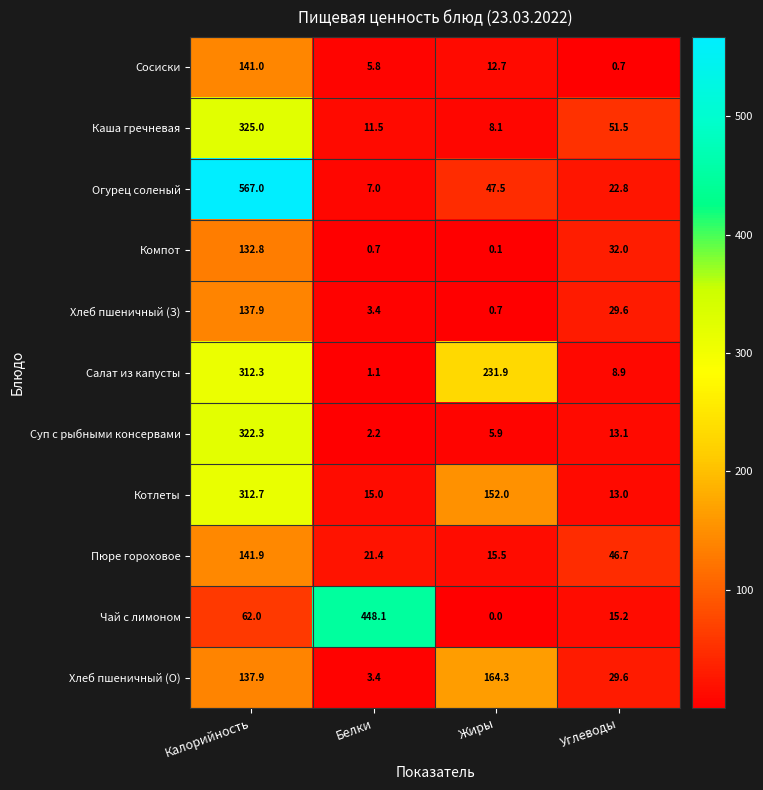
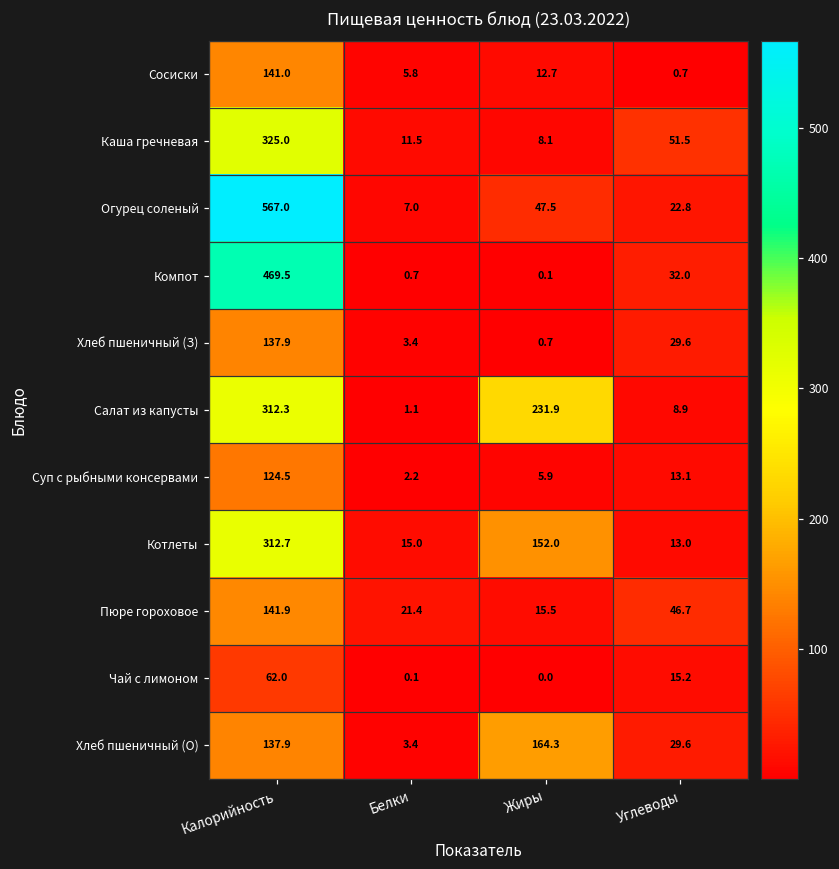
  {
    "Сосиски": {
      "Калорийность": 141.0,
      "Белки": 5.8,
      "Жиры": 12.7,
      "Углеводы": 0.7
    },
    "Каша гречневая": {
      "Калорийность": 325.0,
      "Белки": 11.5,
      "Жиры": 8.1,
      "Углеводы": 51.5
    },
    "Огурец соленый": {
      "Калорийность": 567.0,
      "Белки": 7.0,
      "Жиры": 47.5,
      "Углеводы": 22.8
    },
    "Компот": {
-     "Калорийность": 132.8,
+     "Калорийность": 469.5,
      "Белки": 0.7,
      "Жиры": 0.1,
      "Углеводы": 32.0
    },
    "Хлеб пшеничный (З)": {
      "Калорийность": 137.9,
      "Белки": 3.4,
      "Жиры": 0.7,
      "Углеводы": 29.6
    },
    "Салат из капусты": {
      "Калорийность": 312.3,
      "Белки": 1.1,
      "Жиры": 231.9,
      "Углеводы": 8.9
    },
    "Суп с рыбными консервами": {
-     "Калорийность": 322.3,
+     "Калорийность": 124.5,
      "Белки": 2.2,
      "Жиры": 5.9,
      "Углеводы": 13.1
    },
    "Котлеты": {
      "Калорийность": 312.7,
      "Белки": 15.0,
      "Жиры": 152.0,
      "Углеводы": 13.0
    },
    "Пюре гороховое": {
      "Калорийность": 141.9,
      "Белки": 21.4,
      "Жиры": 15.5,
      "Углеводы": 46.7
    },
    "Чай с лимоном": {
      "Калорийность": 62.0,
-     "Белки": 448.1,
+     "Белки": 0.1,
      "Жиры": 0.0,
      "Углеводы": 15.2
    },
    "Хлеб пшеничный (О)": {
      "Калорийность": 137.9,
      "Белки": 3.4,
      "Жиры": 164.3,
      "Углеводы": 29.6
    }
  }
